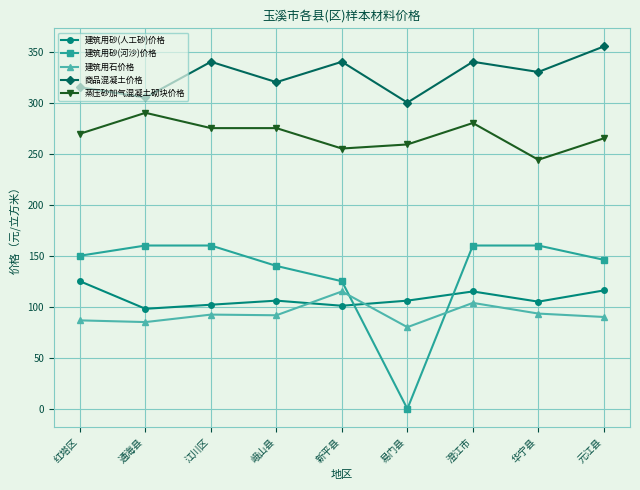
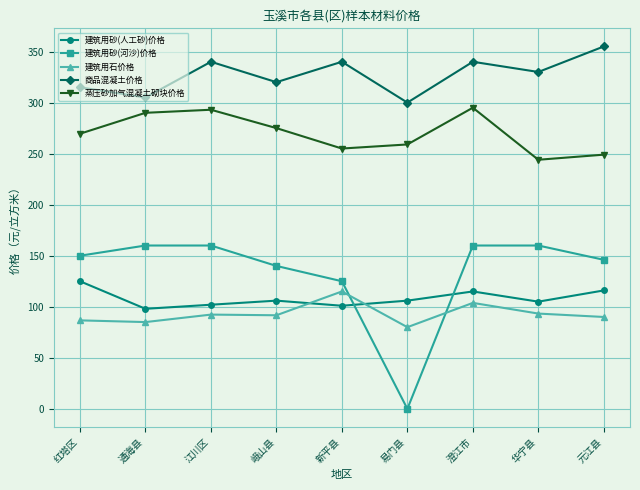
  {
    "蒸压砂加气混凝土砌块价格": {
      "红塔区": 270,
      "通海县": 290,
-     "江川区": 275,
+     "江川区": 293,
      "峨山县": 275,
      "新平县": 255,
      "易门县": 259,
-     "澄江市": 280,
+     "澄江市": 295,
      "华宁县": 244,
-     "元江县": 265
+     "元江县": 249
    }
  }
